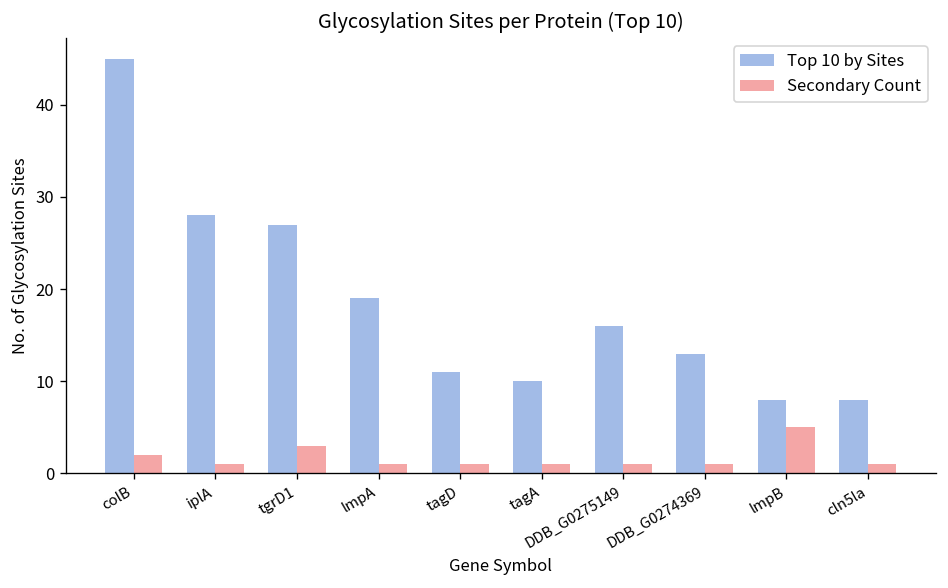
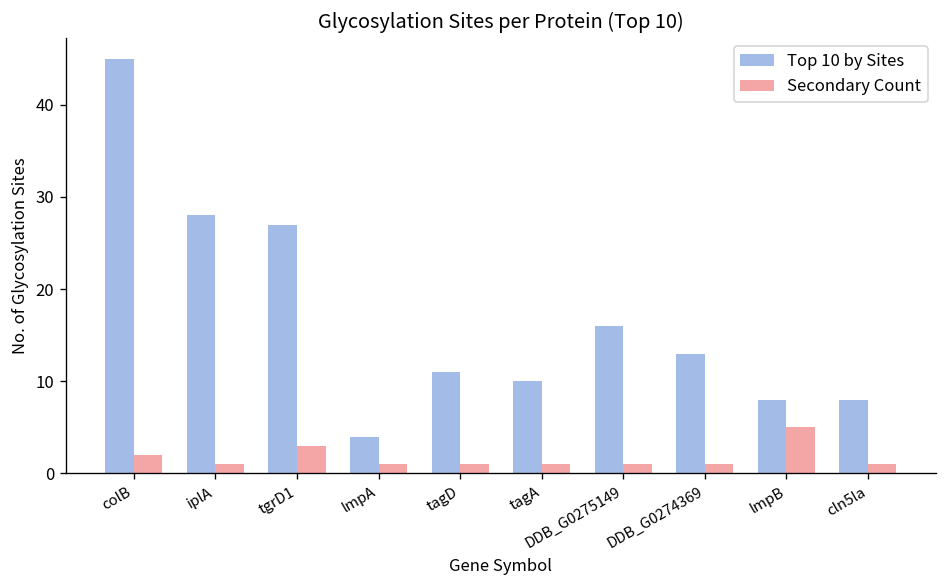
  {
    "Top 10 by Sites": {
      "colB": 45,
      "iplA": 28,
      "tgrD1": 27,
-     "lmpA": 19,
+     "lmpA": 4,
      "tagD": 11,
      "tagA": 10,
      "DDB_G0275149": 16,
      "DDB_G0274369": 13,
      "lmpB": 8,
      "cln5la": 8
    },
    "Secondary Count": {
      "colB": 2,
      "iplA": 1,
      "tgrD1": 3,
      "lmpA": 1,
      "tagD": 1,
      "tagA": 1,
      "DDB_G0275149": 1,
      "DDB_G0274369": 1,
      "lmpB": 5,
      "cln5la": 1
    }
  }
